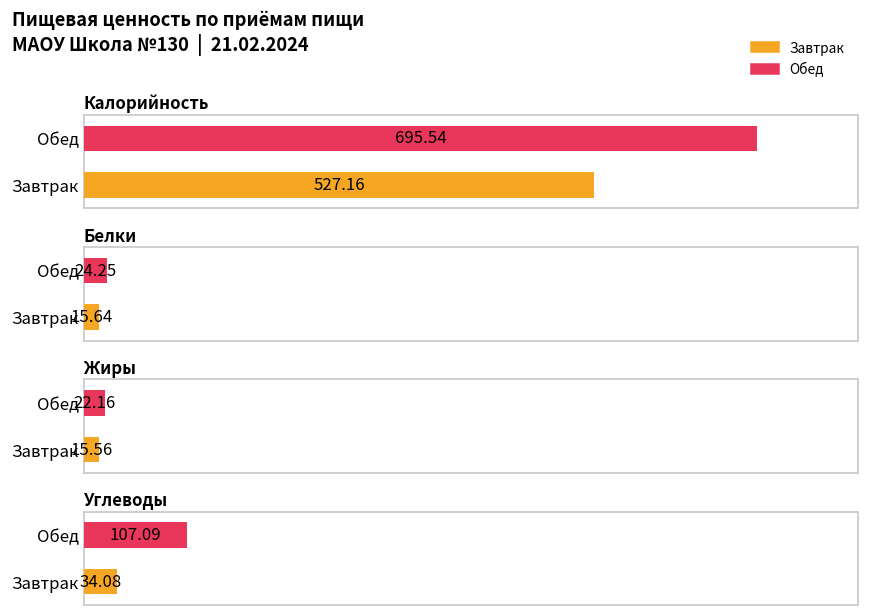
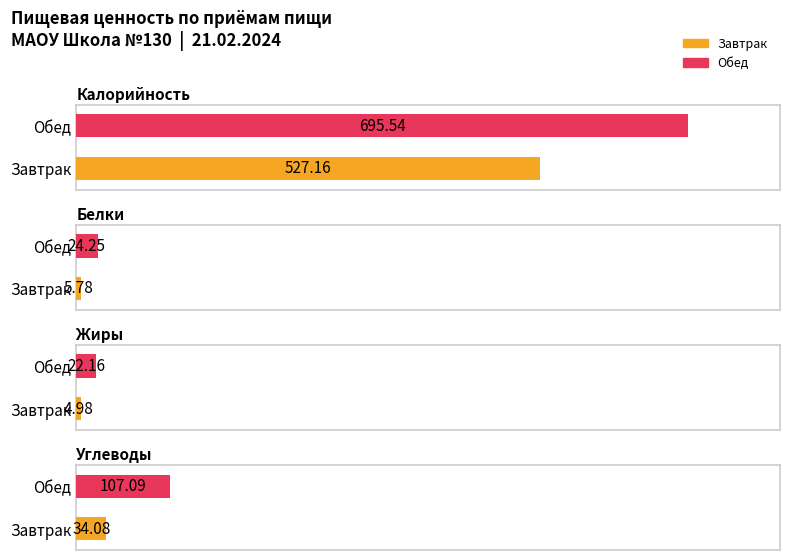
  {
    "Калорийность": {
      "Обед": 695.54,
      "Завтрак": 527.16
    },
    "Белки": {
      "Обед": 24.25,
-     "Завтрак": 15.64
+     "Завтрак": 5.78
    },
    "Жиры": {
      "Обед": 22.16,
-     "Завтрак": 15.56
+     "Завтрак": 4.98
    },
    "Углеводы": {
      "Обед": 107.09,
      "Завтрак": 34.08
    }
  }
